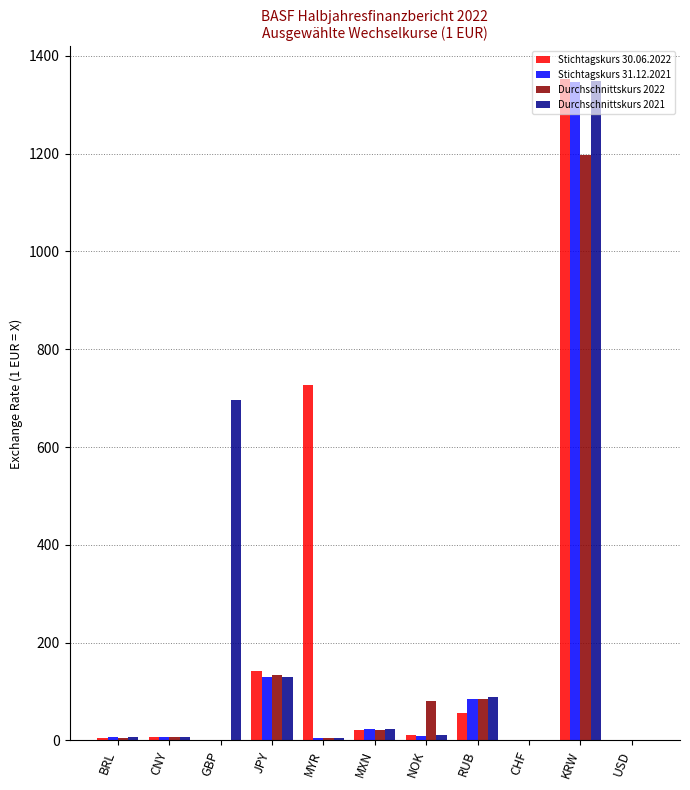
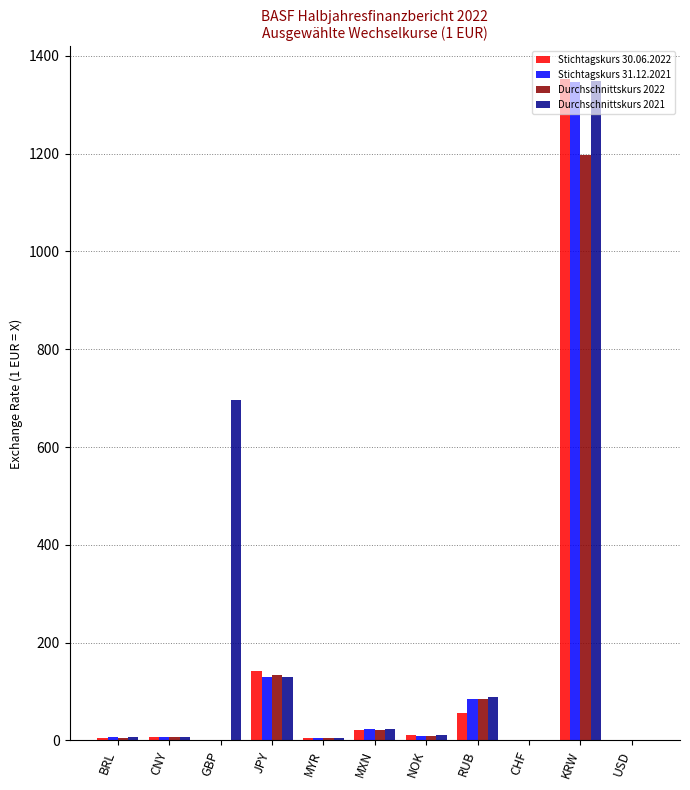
  {
    "Stichtagskurs 30.06.2022": {
      "BRL": 10,
      "CNY": 10,
      "JPY": 140,
-     "MYR": 730,
+     "MYR": 0,
      "MXN": 20,
      "NOK": 10,
      "RUB": 60
    },
    "Stichtagskurs 31.12.2021": {
      "BRL": 10,
      "CNY": 10,
      "JPY": 130,
      "MXN": 20,
      "NOK": 10,
      "RUB": 90
    },
    "Durchschnittskurs 2022": {
      "BRL": 10,
      "CNY": 10,
      "JPY": 130,
      "MXN": 20,
-     "NOK": 80,
+     "NOK": 10,
      "RUB": 90,
      "KRW": 1200
    },
    "Durchschnittskurs 2021": {
      "BRL": 10,
      "CNY": 10,
      "GBP": 700,
      "JPY": 130,
      "MXN": 20,
      "NOK": 10,
      "RUB": 90
    }
  }
